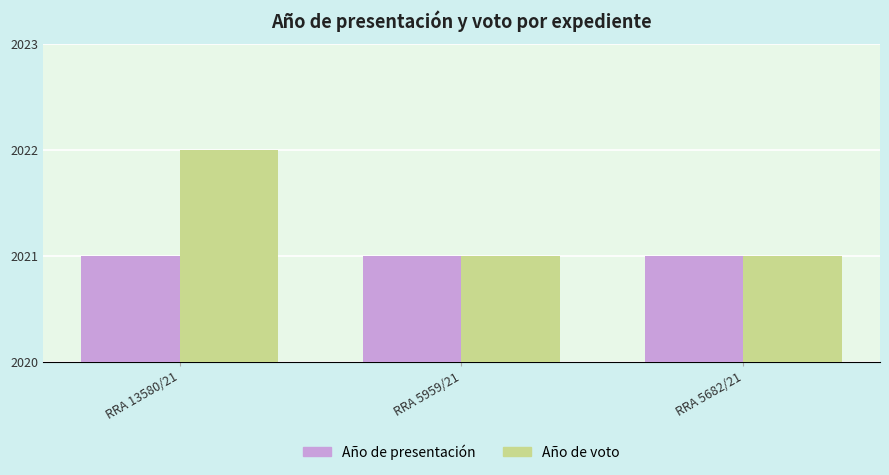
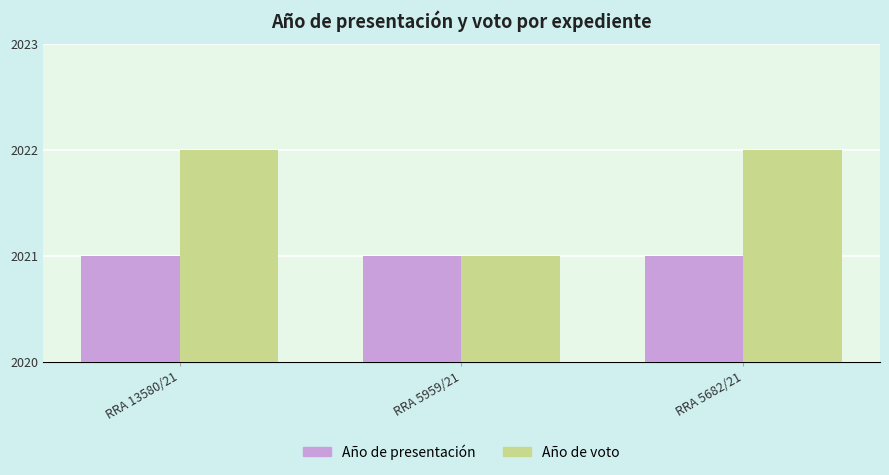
  {
    "Año de presentación": {
      "RRA 13580/21": 2021,
      "RRA 5959/21": 2021,
      "RRA 5682/21": 2021
    },
    "Año de voto": {
      "RRA 13580/21": 2022,
      "RRA 5959/21": 2021,
-     "RRA 5682/21": 2021
+     "RRA 5682/21": 2022
    }
  }
